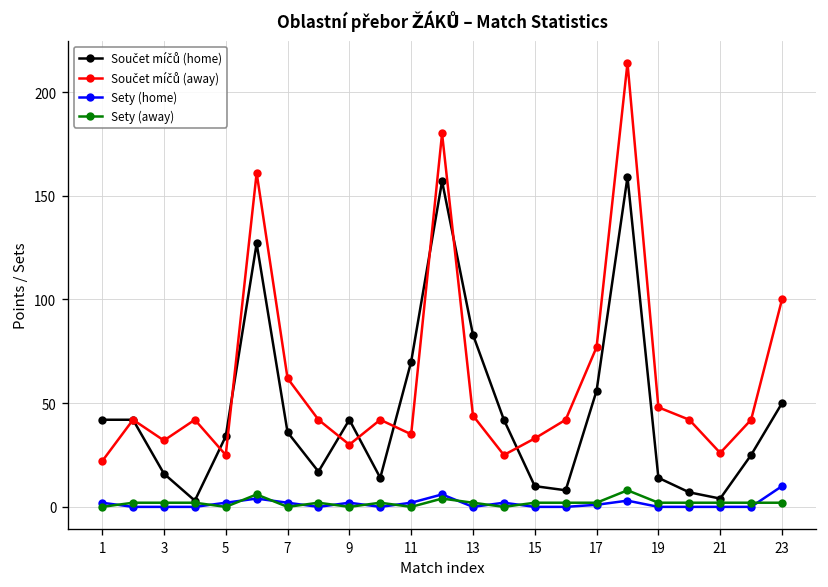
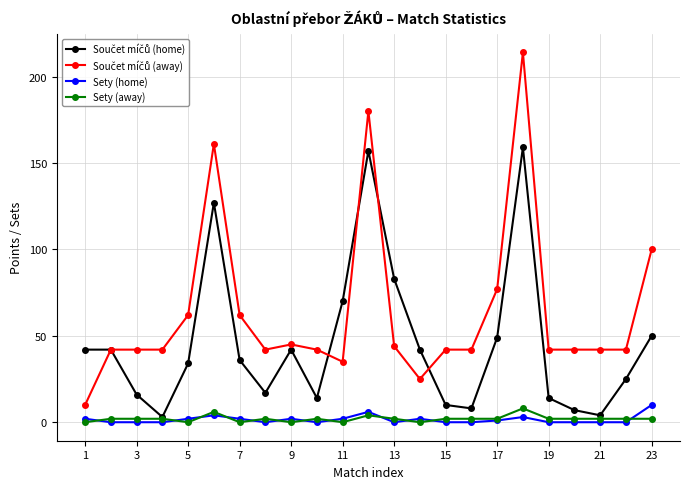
  {
    "Součet míčů (home)": {
      "1": 42,
      "3": 16,
      "5": 34,
      "7": 36,
      "9": 42,
      "11": 70,
      "13": 83,
      "15": 10,
-     "17": 56,
+     "17": 49,
      "19": 14,
      "21": 4,
      "23": 50
    },
    "Součet míčů (away)": {
-     "1": 22,
-     "3": 32,
-     "5": 25,
+     "1": 10,
+     "3": 42,
+     "5": 62,
      "7": 62,
-     "9": 30,
+     "9": 45,
      "11": 35,
      "13": 44,
-     "15": 33,
+     "15": 42,
      "17": 77,
-     "19": 48,
-     "21": 26,
+     "19": 42,
+     "21": 42,
      "23": 100
    },
    "Sety (home)": {
      "1": 2,
      "3": 0,
      "5": 2,
      "7": 2,
      "9": 2,
      "11": 2,
      "13": 0,
      "15": 0,
      "19": 0,
      "21": 0,
      "23": 10
    },
    "Sety (away)": {
      "1": 0,
      "3": 2,
      "5": 0,
      "7": 0,
      "9": 0,
      "11": 0,
      "13": 2,
      "15": 2,
      "19": 2,
      "21": 2,
      "23": 2
    }
  }
